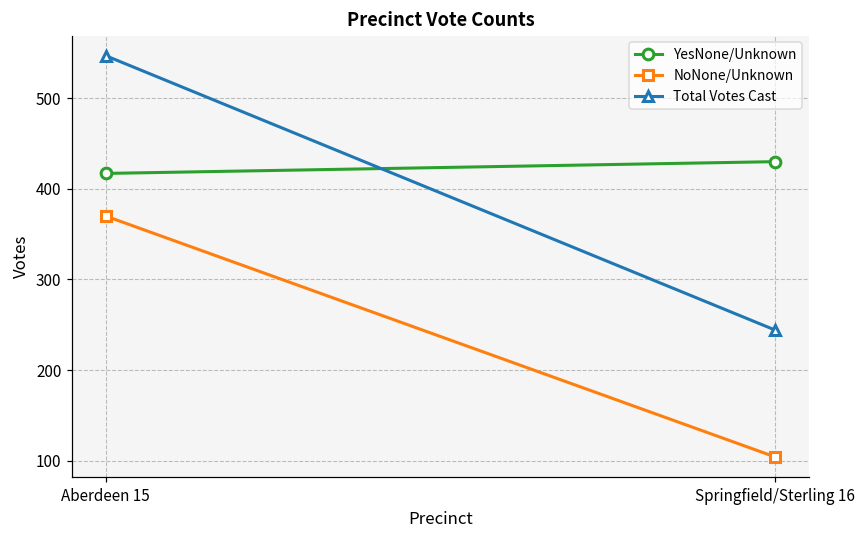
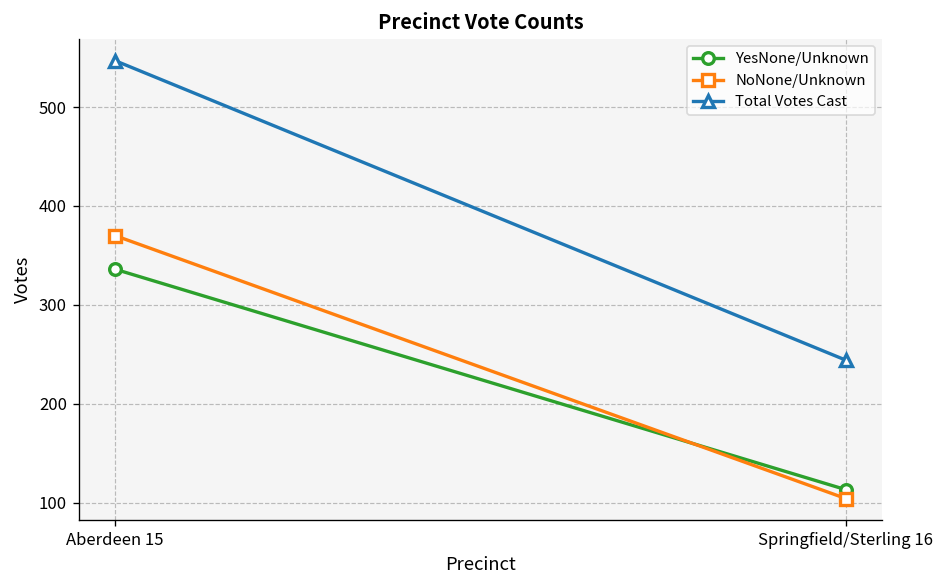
  {
    "YesNone/Unknown": {
-     "Aberdeen 15": 420,
-     "Springfield/Sterling 16": 430
+     "Aberdeen 15": 340,
+     "Springfield/Sterling 16": 110
    },
    "NoNone/Unknown": {
      "Aberdeen 15": 370,
      "Springfield/Sterling 16": 100
    },
    "Total Votes Cast": {
      "Aberdeen 15": 550,
      "Springfield/Sterling 16": 240
    }
  }
